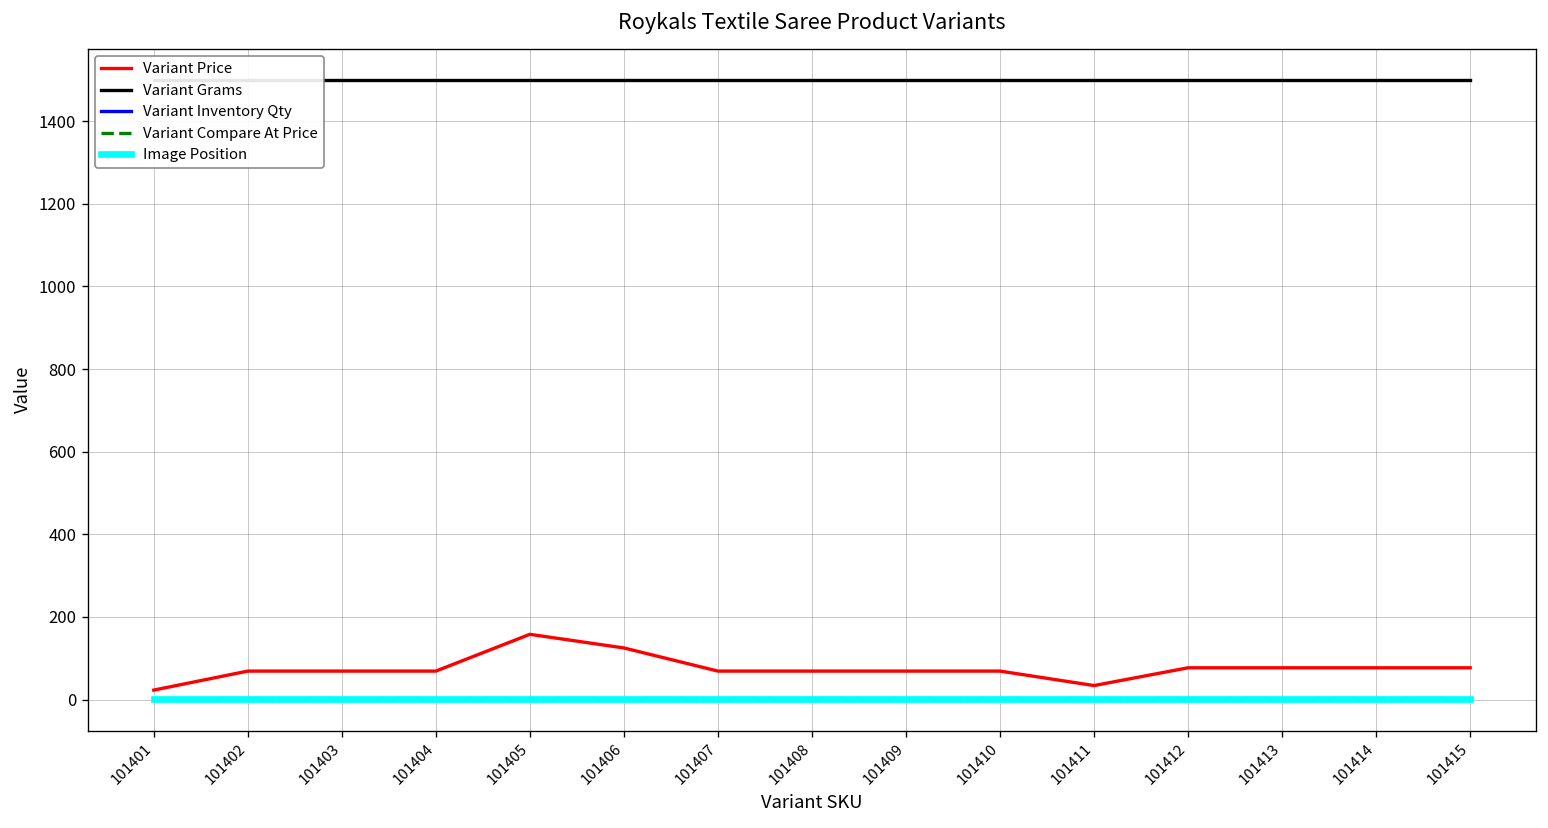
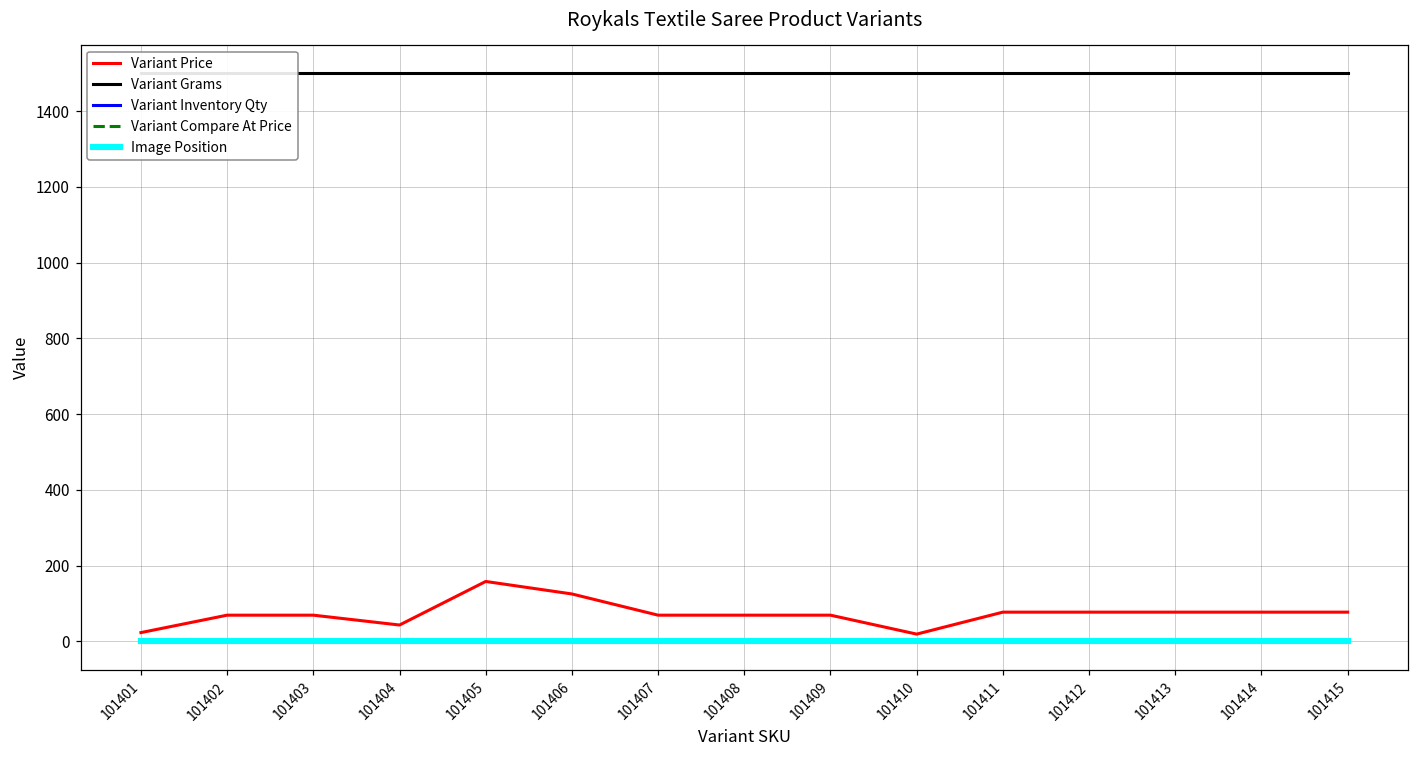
  {
    "Variant Price": {
      "101401": 20,
      "101402": 70,
      "101403": 70,
-     "101404": 70,
+     "101404": 40,
      "101405": 160,
      "101406": 130,
      "101407": 70,
      "101408": 70,
      "101409": 70,
-     "101410": 70,
-     "101411": 30,
+     "101410": 20,
+     "101411": 80,
      "101412": 80,
      "101413": 80,
      "101414": 80,
      "101415": 80
    },
    "Variant Grams": {
      "101403": 1500,
      "101404": 1500,
      "101405": 1500,
      "101406": 1500,
      "101407": 1500,
      "101408": 1500,
      "101409": 1500,
      "101410": 1500,
      "101411": 1500,
      "101412": 1500,
      "101413": 1500,
      "101414": 1500,
      "101415": 1500
    },
    "Image Position": {
      "101401": 0,
      "101402": 0,
      "101403": 0,
      "101404": 0,
      "101405": 0,
      "101406": 0,
      "101407": 0,
      "101408": 0,
      "101409": 0,
      "101410": 0,
      "101411": 0,
      "101412": 0,
      "101413": 0,
      "101414": 0,
      "101415": 0
    }
  }
